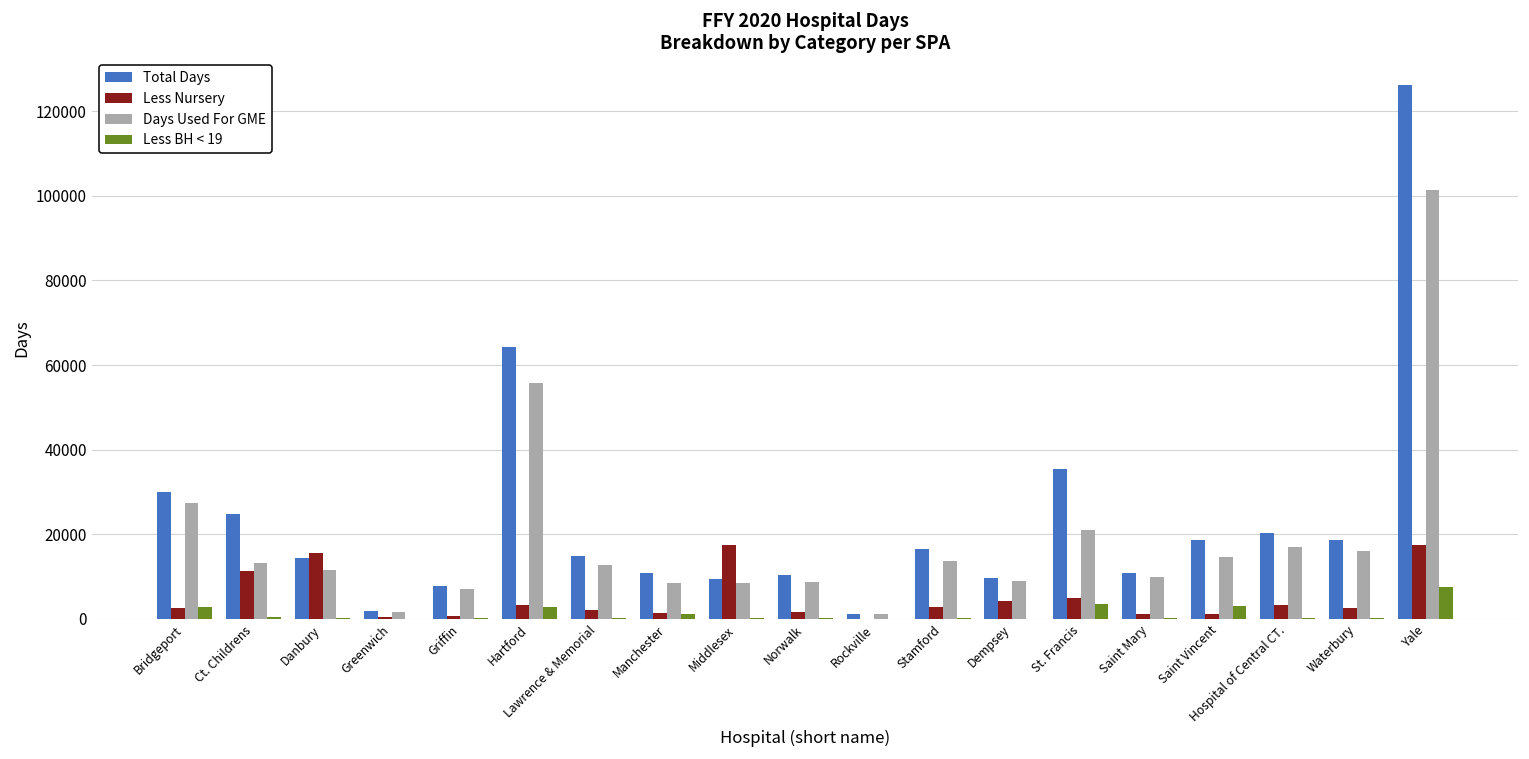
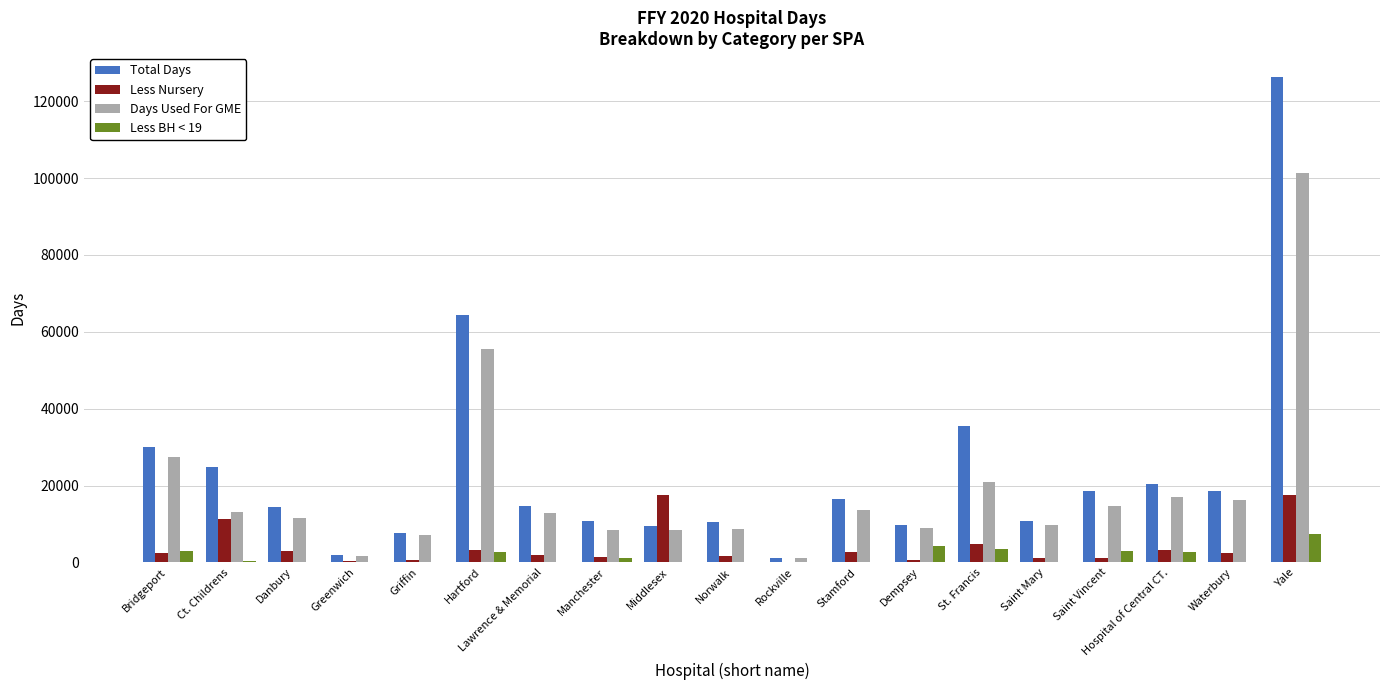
  {
    "Total Days": {
      "Bridgeport": 30000,
      "Ct. Childrens": 25000,
      "Danbury": 14000,
      "Greenwich": 2000,
      "Griffin": 8000,
      "Hartford": 64000,
      "Lawrence & Memorial": 15000,
      "Manchester": 11000,
      "Middlesex": 9000,
      "Norwalk": 10000,
      "Rockville": 1000,
      "Stamford": 16000,
      "Dempsey": 10000,
      "St. Francis": 35000,
      "Saint Mary": 11000,
      "Saint Vincent": 19000,
      "Hospital of Central CT.": 20000,
      "Waterbury": 19000,
      "Yale": 126000
    },
    "Less Nursery": {
      "Bridgeport": 3000,
      "Ct. Childrens": 11000,
-     "Danbury": 15000,
+     "Danbury": 3000,
      "Hartford": 3000,
      "Lawrence & Memorial": 2000,
      "Manchester": 1000,
      "Middlesex": 17000,
      "Norwalk": 2000,
      "Rockville": 0,
      "Stamford": 3000,
-     "Dempsey": 4000,
+     "Dempsey": 1000,
      "St. Francis": 5000,
      "Saint Mary": 1000,
      "Saint Vincent": 1000,
      "Hospital of Central CT.": 3000,
      "Waterbury": 3000,
      "Yale": 17000
    },
    "Days Used For GME": {
      "Bridgeport": 27000,
      "Ct. Childrens": 13000,
      "Danbury": 11000,
      "Greenwich": 2000,
      "Griffin": 7000,
      "Hartford": 56000,
      "Lawrence & Memorial": 13000,
      "Manchester": 8000,
      "Middlesex": 8000,
      "Norwalk": 9000,
      "Rockville": 1000,
      "Stamford": 14000,
      "Dempsey": 9000,
      "St. Francis": 21000,
      "Saint Mary": 10000,
      "Saint Vincent": 15000,
      "Hospital of Central CT.": 17000,
      "Waterbury": 16000,
      "Yale": 101000
    },
    "Less BH < 19": {
      "Bridgeport": 3000,
      "Greenwich": 0,
      "Hartford": 3000,
      "Manchester": 1000,
      "Rockville": 0,
-     "Dempsey": 0,
+     "Dempsey": 4000,
      "St. Francis": 3000,
      "Saint Vincent": 3000,
-     "Hospital of Central CT.": 0,
+     "Hospital of Central CT.": 3000,
      "Yale": 7000
    }
  }
